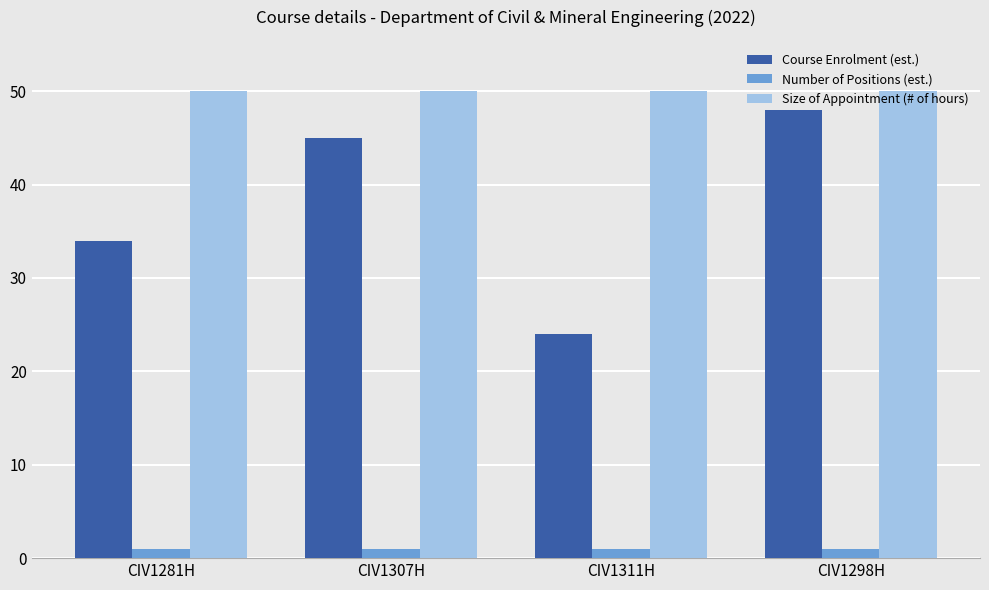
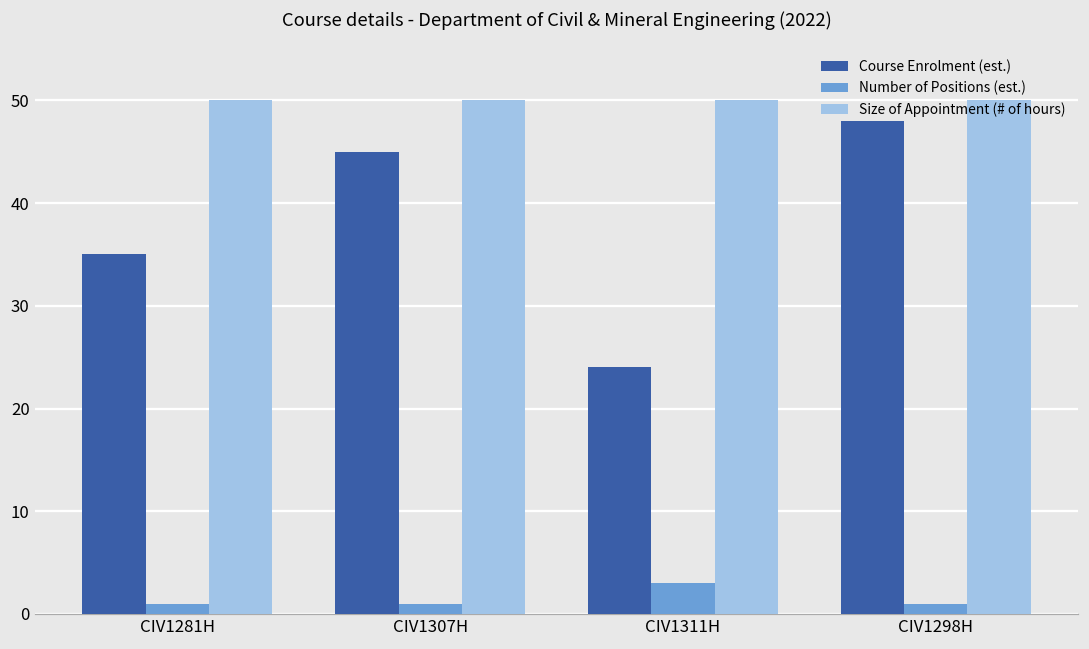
  {
    "Course Enrolment (est.)": {
-     "CIV1281H": 34,
+     "CIV1281H": 35,
      "CIV1307H": 45,
      "CIV1311H": 24,
      "CIV1298H": 48
    },
    "Number of Positions (est.)": {
      "CIV1281H": 1,
      "CIV1307H": 1,
-     "CIV1311H": 1,
+     "CIV1311H": 3,
      "CIV1298H": 1
    },
    "Size of Appointment (# of hours)": {
      "CIV1281H": 50,
      "CIV1307H": 50,
      "CIV1311H": 50,
      "CIV1298H": 50
    }
  }
